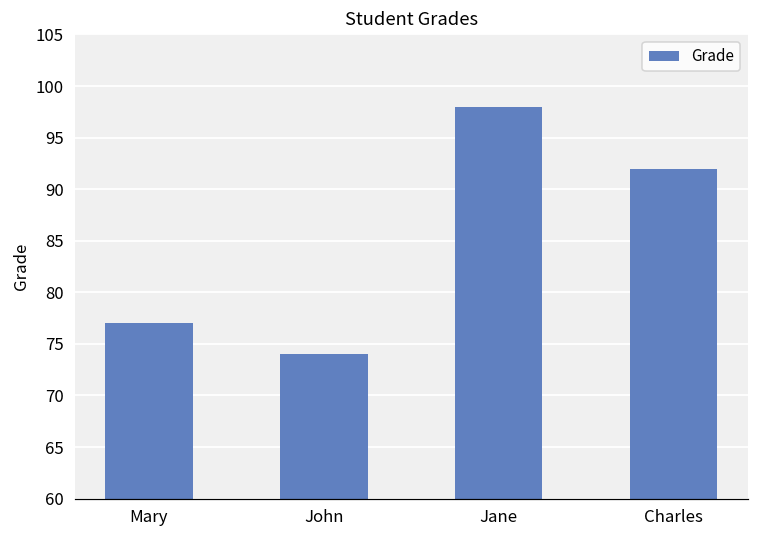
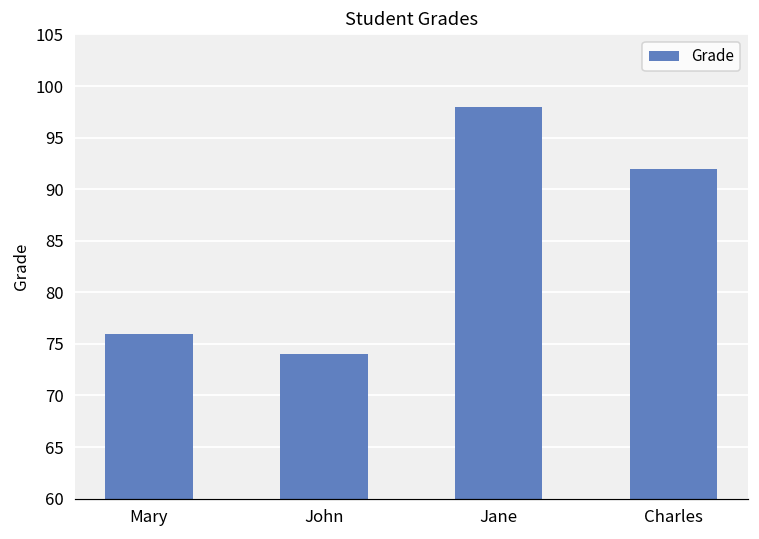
  {
-   "Mary": 77,
+   "Mary": 76,
    "John": 74,
    "Jane": 98,
    "Charles": 92
  }
